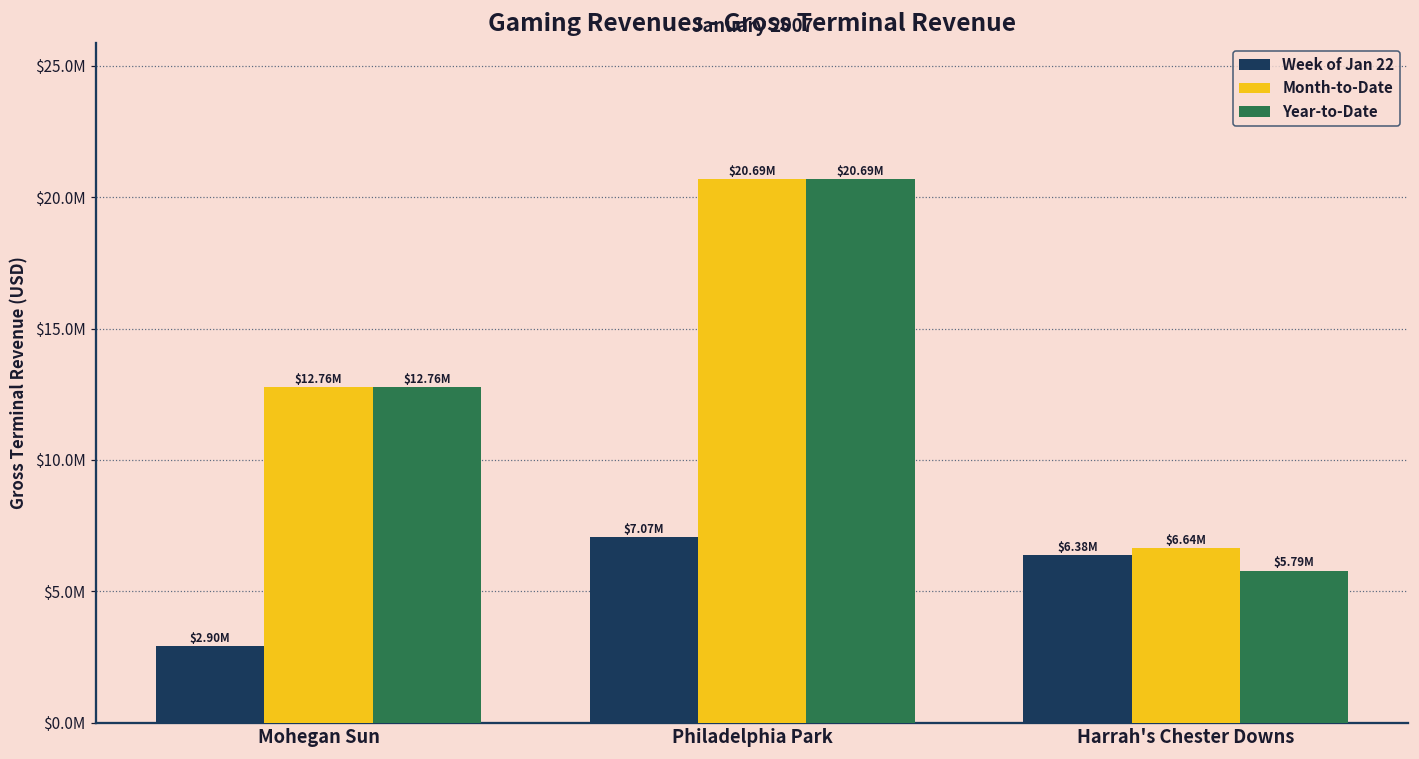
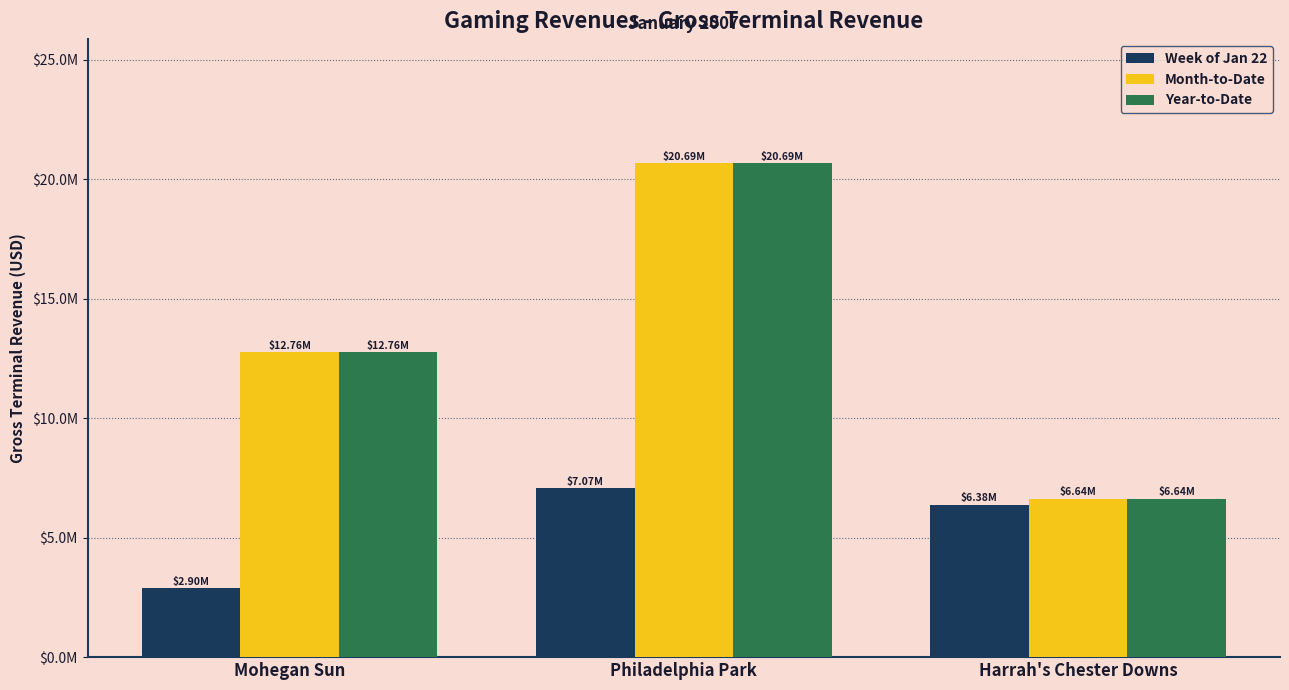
  {
    "Week of Jan 22": {
      "Mohegan Sun": "$2.90M",
      "Philadelphia Park": "$7.07M",
      "Harrah's Chester Downs": "$6.38M"
    },
    "Month-to-Date": {
      "Mohegan Sun": "$12.76M",
      "Philadelphia Park": "$20.69M",
      "Harrah's Chester Downs": "$6.64M"
    },
    "Year-to-Date": {
      "Mohegan Sun": "$12.76M",
      "Philadelphia Park": "$20.69M",
-     "Harrah's Chester Downs": "$5.79M"
+     "Harrah's Chester Downs": "$6.64M"
    }
  }
